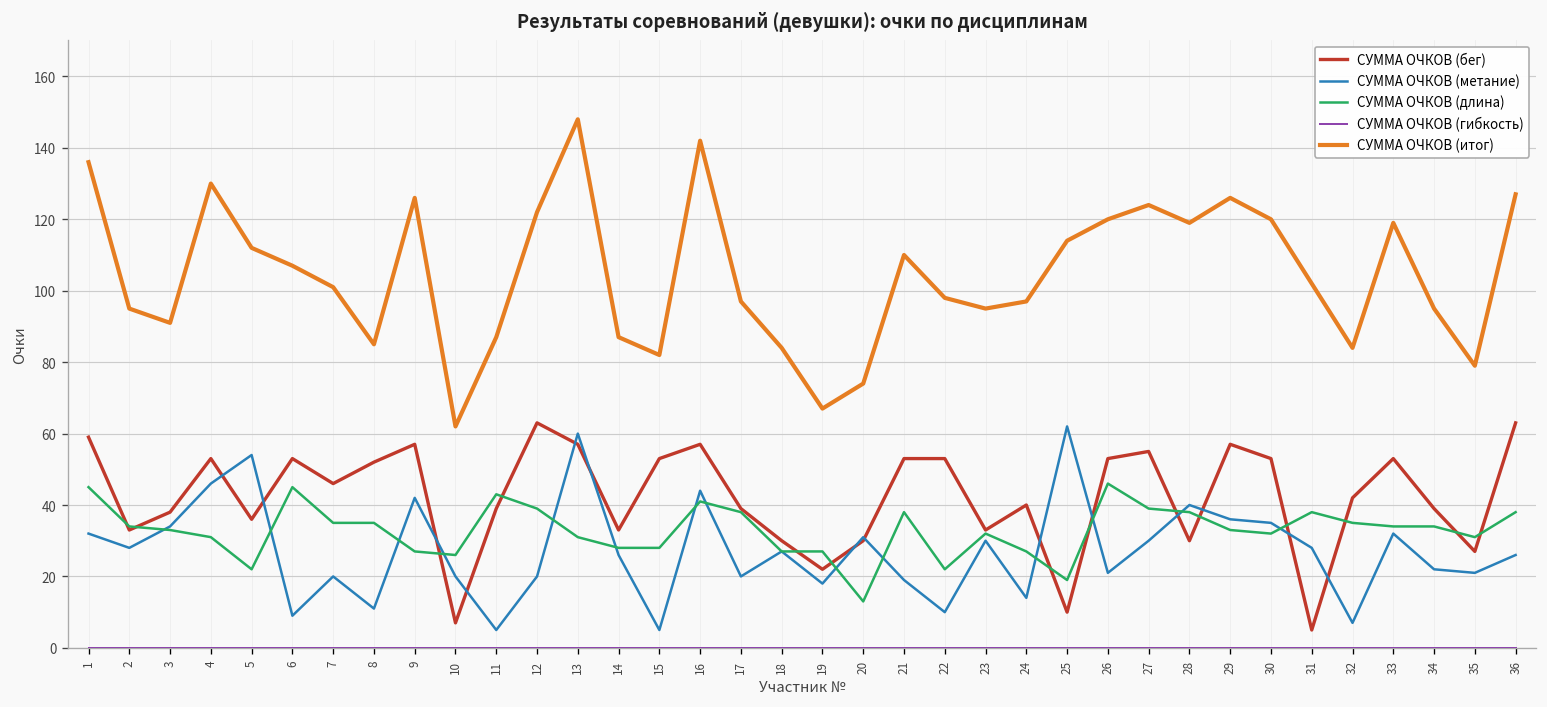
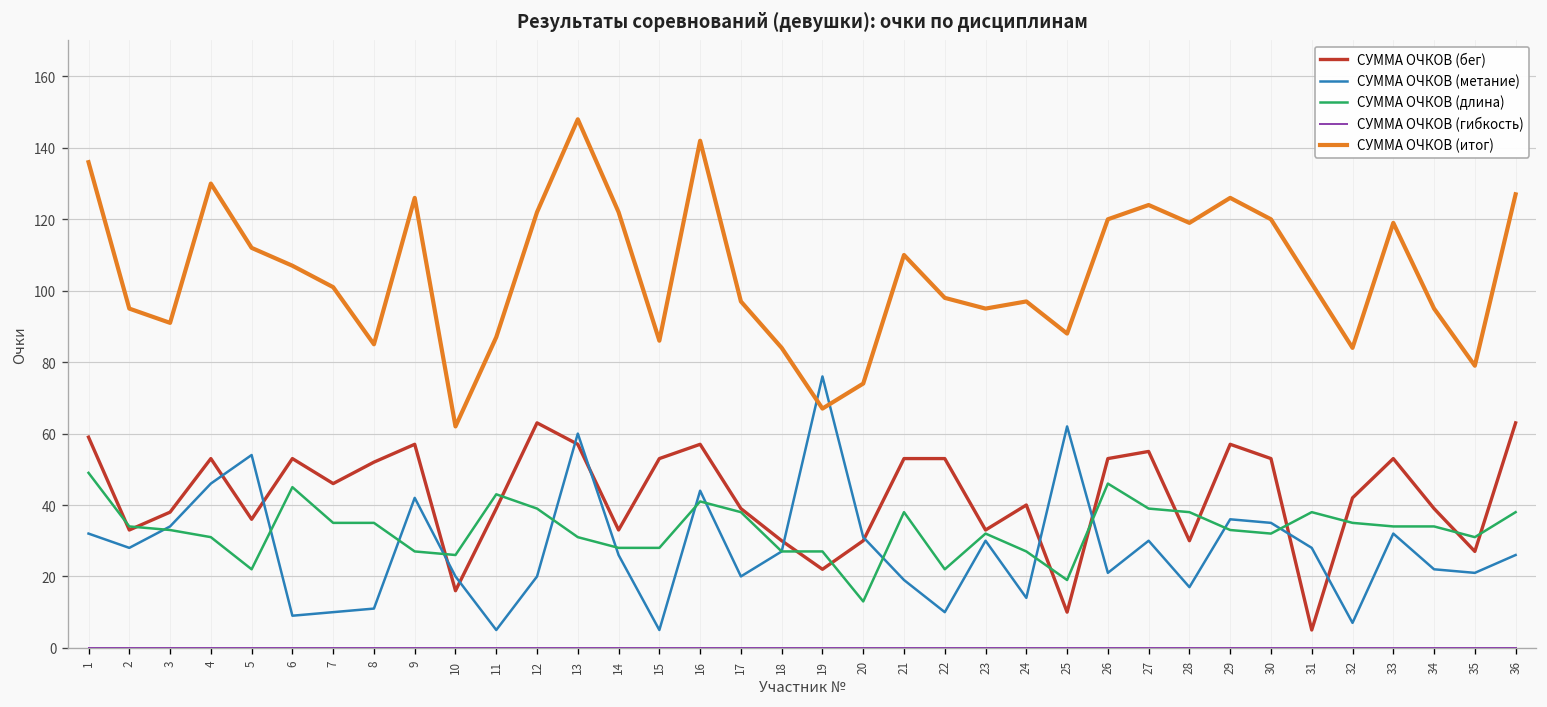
  {
    "СУММА ОЧКОВ (бег)": {
      "1": 59,
      "2": 33,
      "3": 38,
      "4": 53,
      "5": 36,
      "6": 53,
      "7": 46,
      "8": 52,
      "9": 57,
-     "10": 7,
+     "10": 16,
      "11": 39,
      "12": 63,
      "13": 57,
      "14": 33,
      "15": 53,
      "16": 57,
      "17": 39,
      "18": 30,
      "19": 22,
      "20": 30,
      "21": 53,
      "22": 53,
      "23": 33,
      "24": 40,
      "25": 10,
      "26": 53,
      "27": 55,
      "28": 30,
      "29": 57,
      "30": 53,
      "31": 5,
      "32": 42,
      "33": 53,
      "34": 39,
      "35": 27,
      "36": 63
    },
    "СУММА ОЧКОВ (метание)": {
      "1": 32,
      "2": 28,
      "3": 34,
      "4": 46,
      "5": 54,
      "6": 9,
-     "7": 20,
+     "7": 10,
      "8": 11,
      "9": 42,
      "10": 20,
      "11": 5,
      "12": 20,
      "13": 60,
      "14": 26,
      "15": 5,
      "16": 44,
      "17": 20,
-     "19": 18,
+     "19": 76,
      "20": 31,
      "21": 19,
      "22": 10,
      "23": 30,
      "24": 14,
      "25": 62,
      "26": 21,
      "27": 30,
-     "28": 40,
+     "28": 17,
      "29": 36,
      "30": 35,
      "31": 28,
      "32": 7,
      "33": 32,
      "34": 22,
      "35": 21,
      "36": 26
    },
    "СУММА ОЧКОВ (длина)": {
-     "1": 45,
+     "1": 49,
      "2": 34,
      "3": 33,
      "4": 31,
      "5": 22,
      "6": 45,
      "7": 35,
      "8": 35,
      "9": 27,
      "10": 26,
      "11": 43,
      "12": 39,
      "13": 31,
      "14": 28,
      "15": 28,
      "16": 41,
      "17": 38,
      "19": 27,
      "20": 13,
      "21": 38,
      "22": 22,
      "23": 32,
      "24": 27,
      "25": 19,
      "26": 46,
      "27": 39,
      "28": 38,
      "29": 33,
      "30": 32,
      "31": 38,
      "32": 35,
      "33": 34,
      "34": 34,
      "35": 31,
      "36": 38
    },
    "СУММА ОЧКОВ (гибкость)": {
      "1": 0,
      "2": 0,
      "3": 0,
      "4": 0,
      "5": 0,
      "6": 0,
      "7": 0,
      "8": 0,
      "9": 0,
      "10": 0,
      "11": 0,
      "12": 0,
      "13": 0,
      "14": 0,
      "15": 0,
      "16": 0,
      "17": 0,
      "18": 0,
      "19": 0,
      "20": 0,
      "21": 0,
      "22": 0,
      "23": 0,
      "24": 0,
      "25": 0,
      "26": 0,
      "27": 0,
      "28": 0,
      "29": 0,
      "30": 0,
      "31": 0,
      "32": 0,
      "33": 0,
      "34": 0,
      "35": 0,
      "36": 0
    },
    "СУММА ОЧКОВ (итог)": {
      "1": 136,
      "2": 95,
      "3": 91,
      "4": 130,
      "5": 112,
      "6": 107,
      "7": 101,
      "8": 85,
      "9": 126,
      "10": 62,
      "11": 87,
      "12": 122,
      "13": 148,
-     "14": 87,
-     "15": 82,
+     "14": 122,
+     "15": 86,
      "16": 142,
      "17": 97,
      "18": 84,
      "19": 67,
      "20": 74,
      "21": 110,
      "22": 98,
      "23": 95,
      "24": 97,
-     "25": 114,
+     "25": 88,
      "26": 120,
      "27": 124,
      "28": 119,
      "29": 126,
      "30": 120,
      "31": 102,
      "32": 84,
      "33": 119,
      "34": 95,
      "35": 79,
      "36": 127
    }
  }
